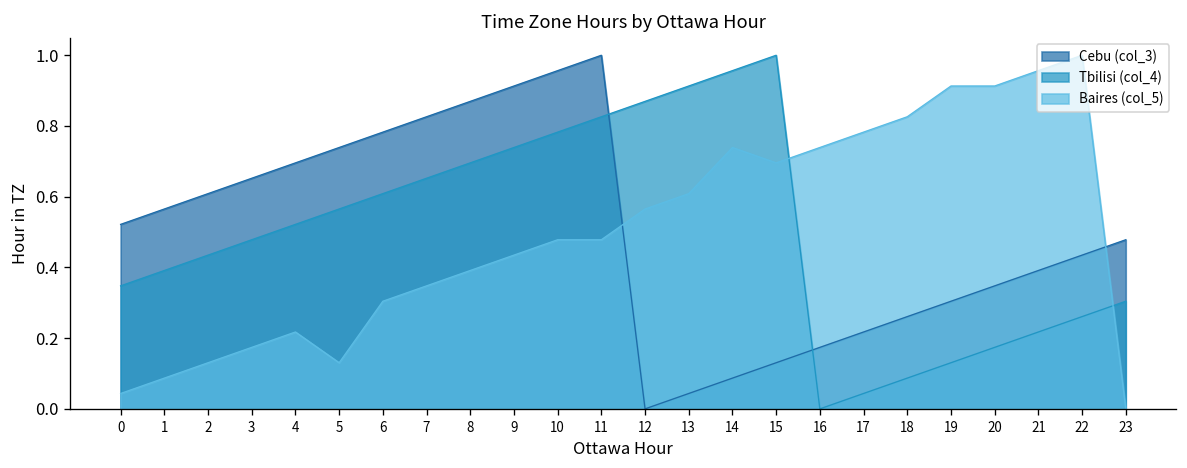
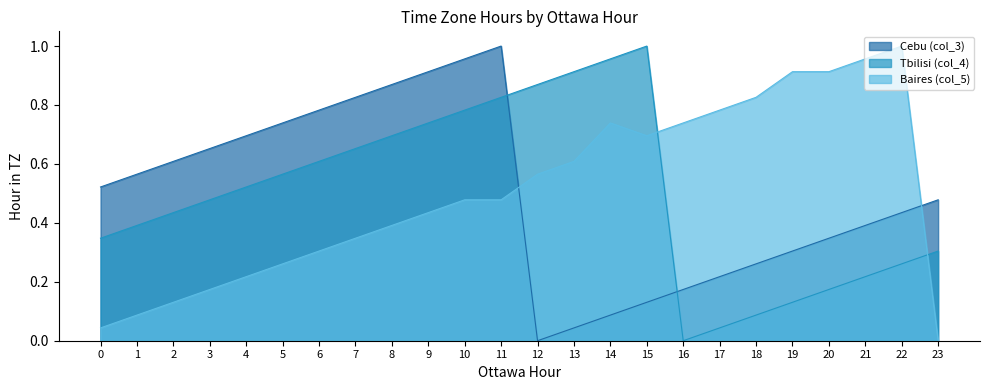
  {
    "Baires (col_5)": {
      "0": 0.04,
      "1": 0.09,
      "2": 0.13,
      "3": 0.17,
      "4": 0.22,
-     "5": 0.13,
+     "5": 0.26,
      "6": 0.30,
      "7": 0.35,
      "8": 0.39,
      "9": 0.43,
      "10": 0.48,
      "11": 0.48,
      "12": 0.57,
      "13": 0.61,
      "14": 0.74,
      "15": 0.70,
      "16": 0.74,
      "17": 0.78,
      "18": 0.83,
      "19": 0.91,
      "20": 0.91,
      "23": 0.00
    }
  }
